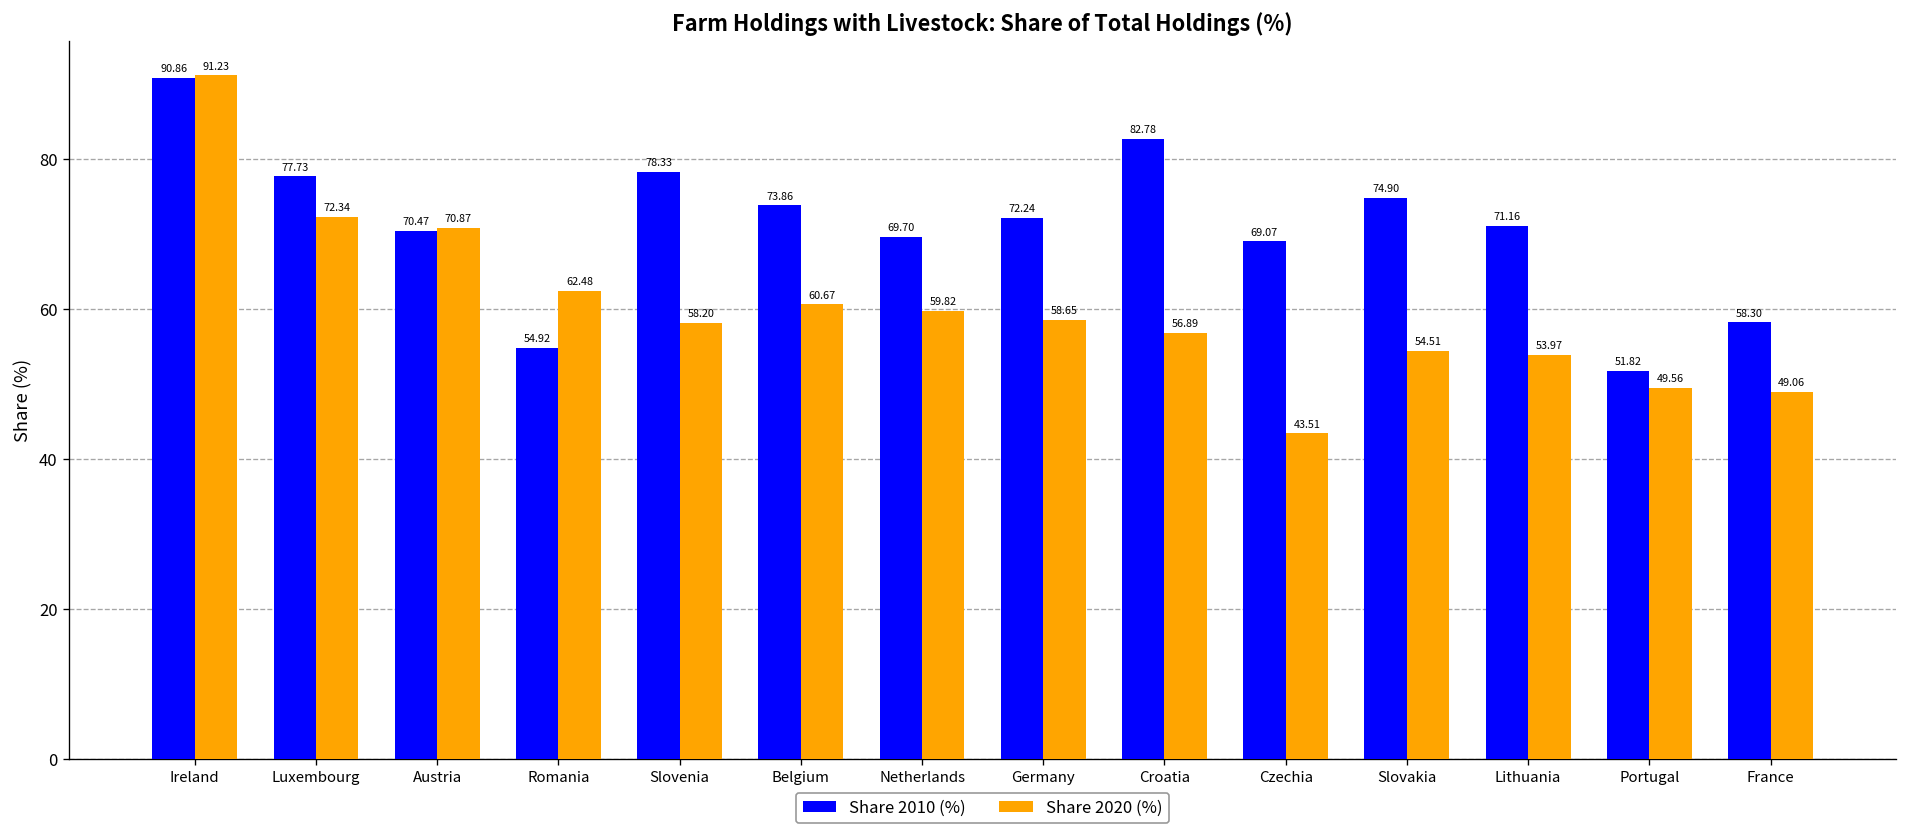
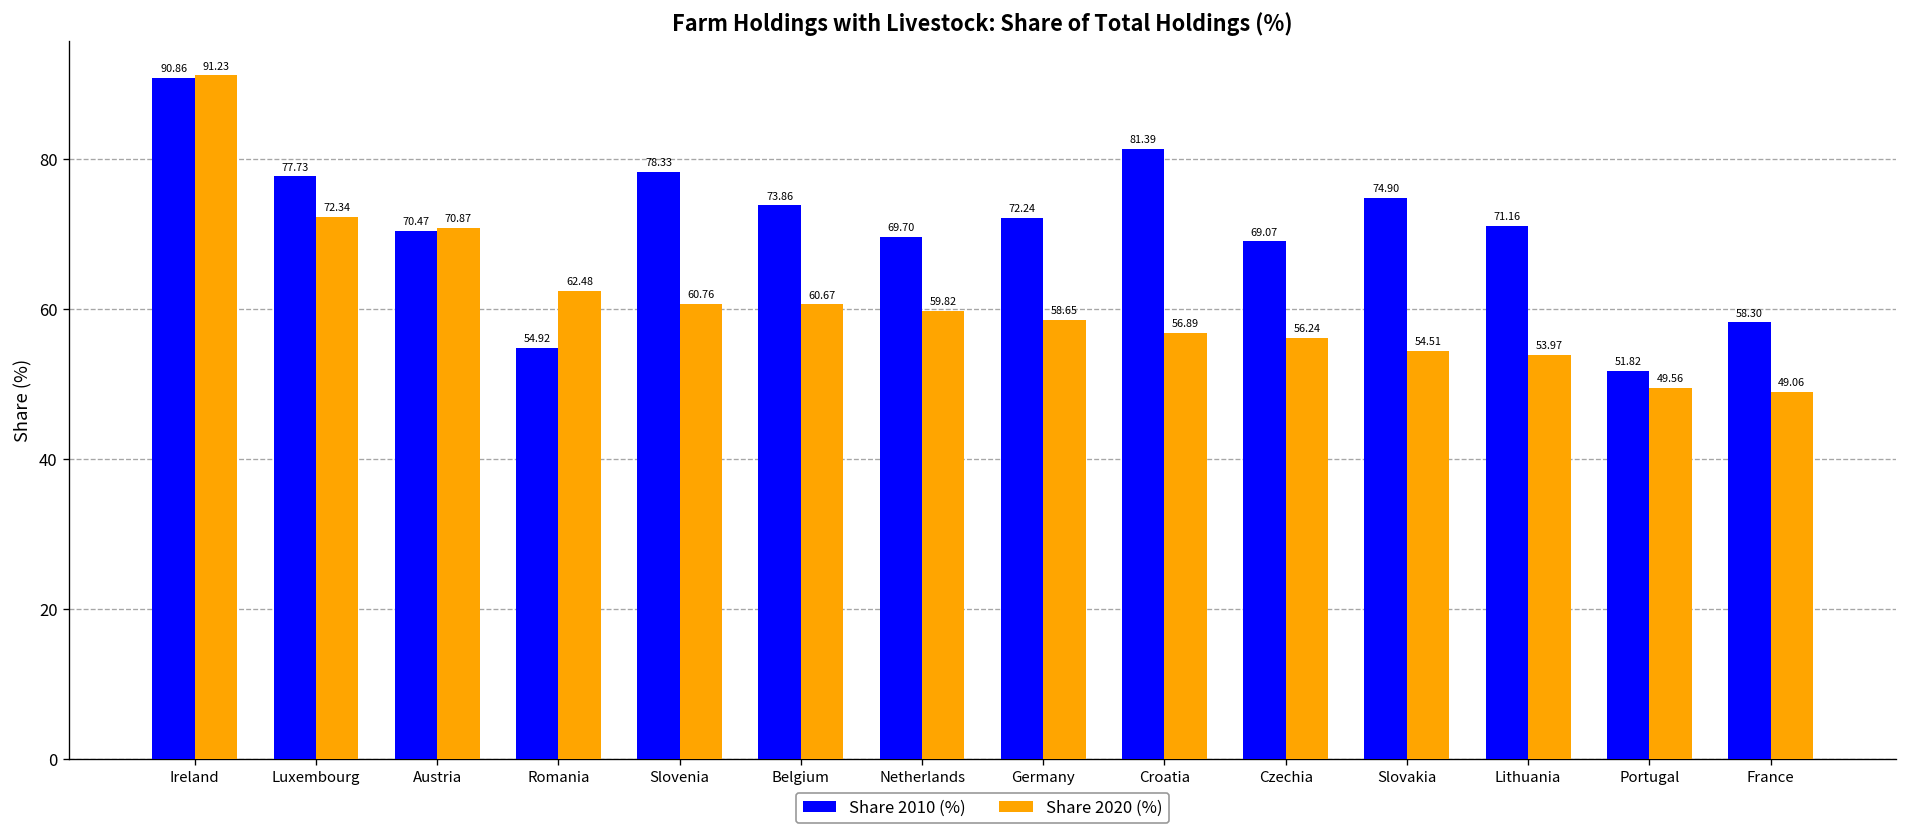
  {
    "Share 2010 (%)": {
      "Ireland": 90.86,
      "Luxembourg": 77.73,
      "Austria": 70.47,
      "Romania": 54.92,
      "Slovenia": 78.33,
      "Belgium": 73.86,
      "Netherlands": 69.70,
      "Germany": 72.24,
-     "Croatia": 82.78,
+     "Croatia": 81.39,
      "Czechia": 69.07,
      "Slovakia": 74.90,
      "Lithuania": 71.16,
      "Portugal": 51.82,
      "France": 58.30
    },
    "Share 2020 (%)": {
      "Ireland": 91.23,
      "Luxembourg": 72.34,
      "Austria": 70.87,
      "Romania": 62.48,
-     "Slovenia": 58.20,
+     "Slovenia": 60.76,
      "Belgium": 60.67,
      "Netherlands": 59.82,
      "Germany": 58.65,
      "Croatia": 56.89,
-     "Czechia": 43.51,
+     "Czechia": 56.24,
      "Slovakia": 54.51,
      "Lithuania": 53.97,
      "Portugal": 49.56,
      "France": 49.06
    }
  }
